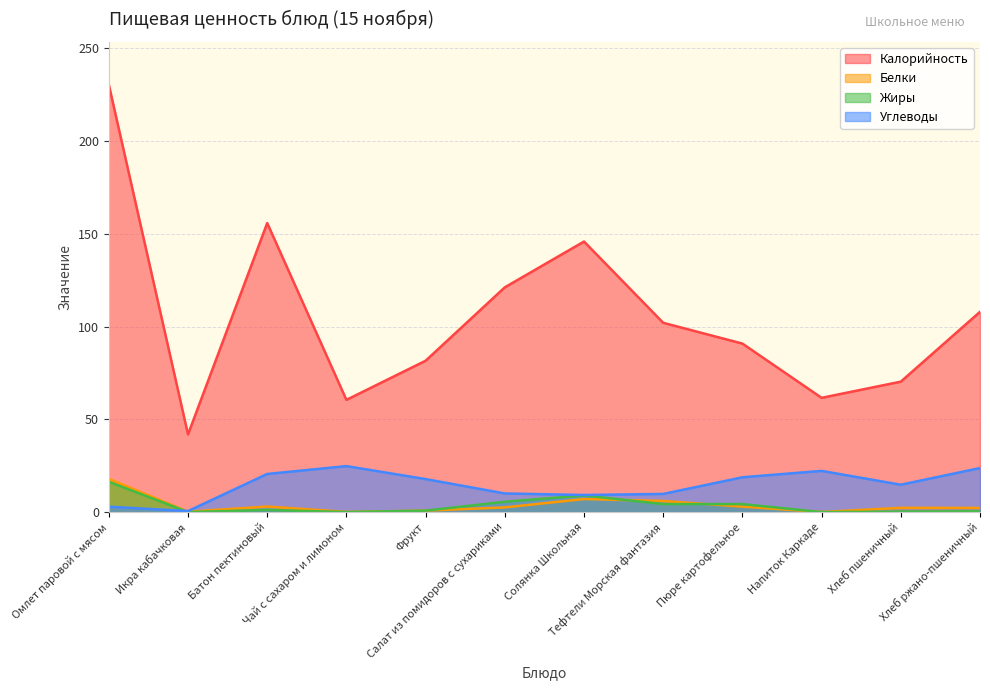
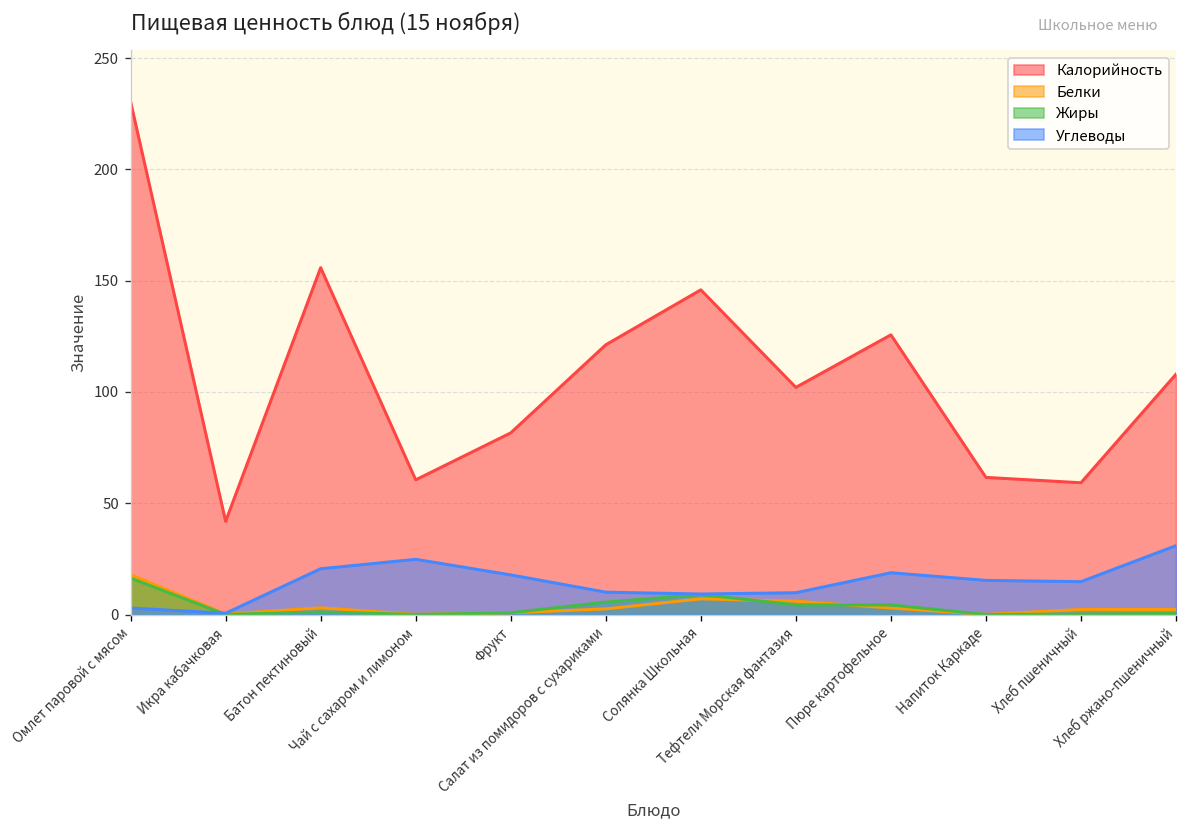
  {
    "Калорийность": {
      "Омлет паровой с мясом": 230,
      "Икра кабачковая": 42,
      "Батон пектиновый": 156,
      "Чай с сахаром и лимоном": 61,
      "Фрукт": 82,
      "Салат из помидоров с сухариками": 121,
      "Солянка Школьная": 146,
      "Тефтели Морская фантазия": 102,
-     "Пюре картофельное": 91,
+     "Пюре картофельное": 126,
      "Напиток Каркаде": 62,
-     "Хлеб пшеничный": 70,
+     "Хлеб пшеничный": 59,
      "Хлеб ржано-пшеничный": 108
    },
    "Белки": {
      "Омлет паровой с мясом": 18,
      "Батон пектиновый": 3,
      "Салат из помидоров с сухариками": 3,
      "Солянка Школьная": 7,
      "Тефтели Морская фантазия": 6,
      "Пюре картофельное": 3,
      "Хлеб пшеничный": 2,
      "Хлеб ржано-пшеничный": 2
    },
    "Жиры": {
      "Омлет паровой с мясом": 16,
      "Батон пектиновый": 1,
      "Салат из помидоров с сухариками": 6,
      "Тефтели Морская фантазия": 4,
      "Пюре картофельное": 4,
      "Хлеб пшеничный": 0,
      "Хлеб ржано-пшеничный": 0
    },
    "Углеводы": {
      "Омлет паровой с мясом": 3,
      "Батон пектиновый": 21,
      "Чай с сахаром и лимоном": 25,
      "Фрукт": 18,
      "Салат из помидоров с сухариками": 10,
      "Тефтели Морская фантазия": 10,
      "Пюре картофельное": 19,
-     "Напиток Каркаде": 22,
+     "Напиток Каркаде": 15,
      "Хлеб пшеничный": 15,
-     "Хлеб ржано-пшеничный": 24
+     "Хлеб ржано-пшеничный": 31
    }
  }
